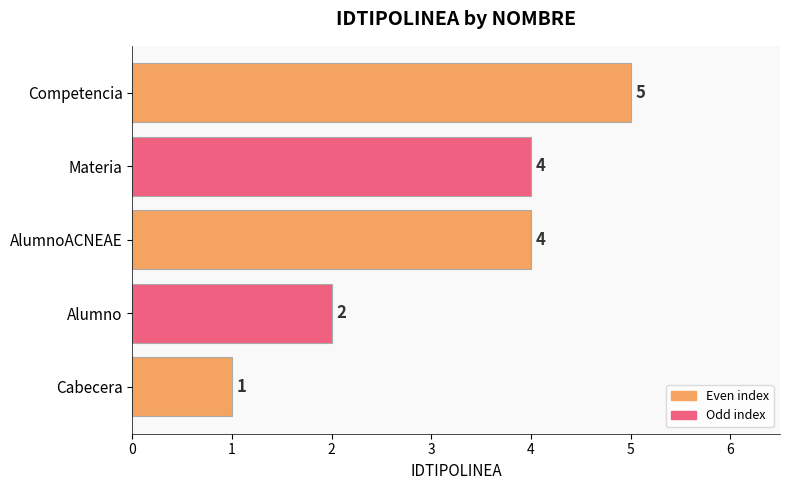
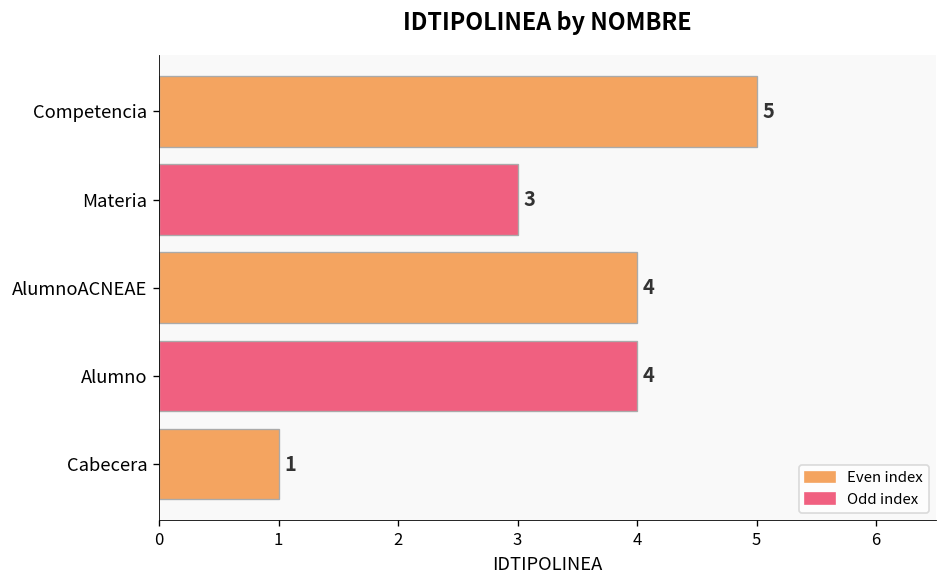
  {
    "Competencia": 5,
-   "Materia": 4,
+   "Materia": 3,
    "AlumnoACNEAE": 4,
-   "Alumno": 2,
+   "Alumno": 4,
    "Cabecera": 1
  }
